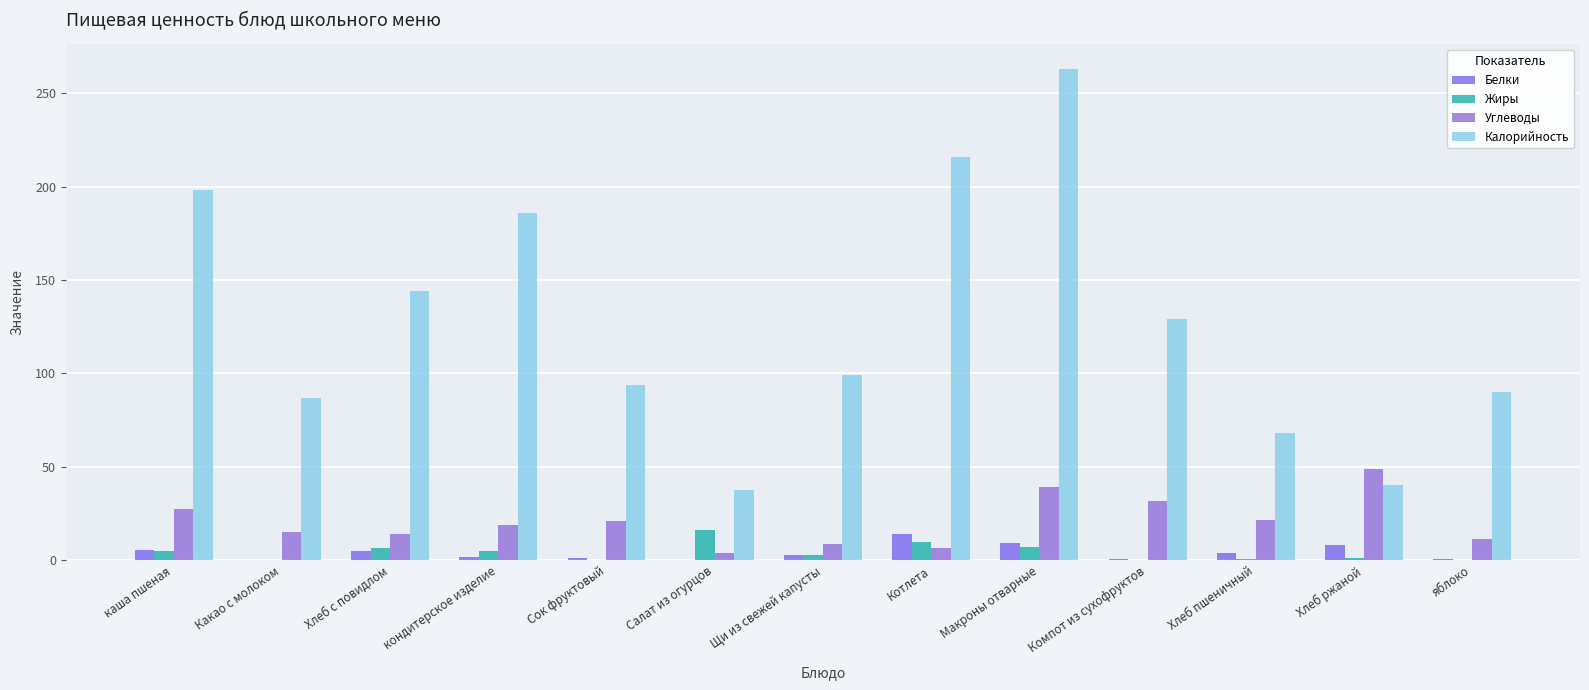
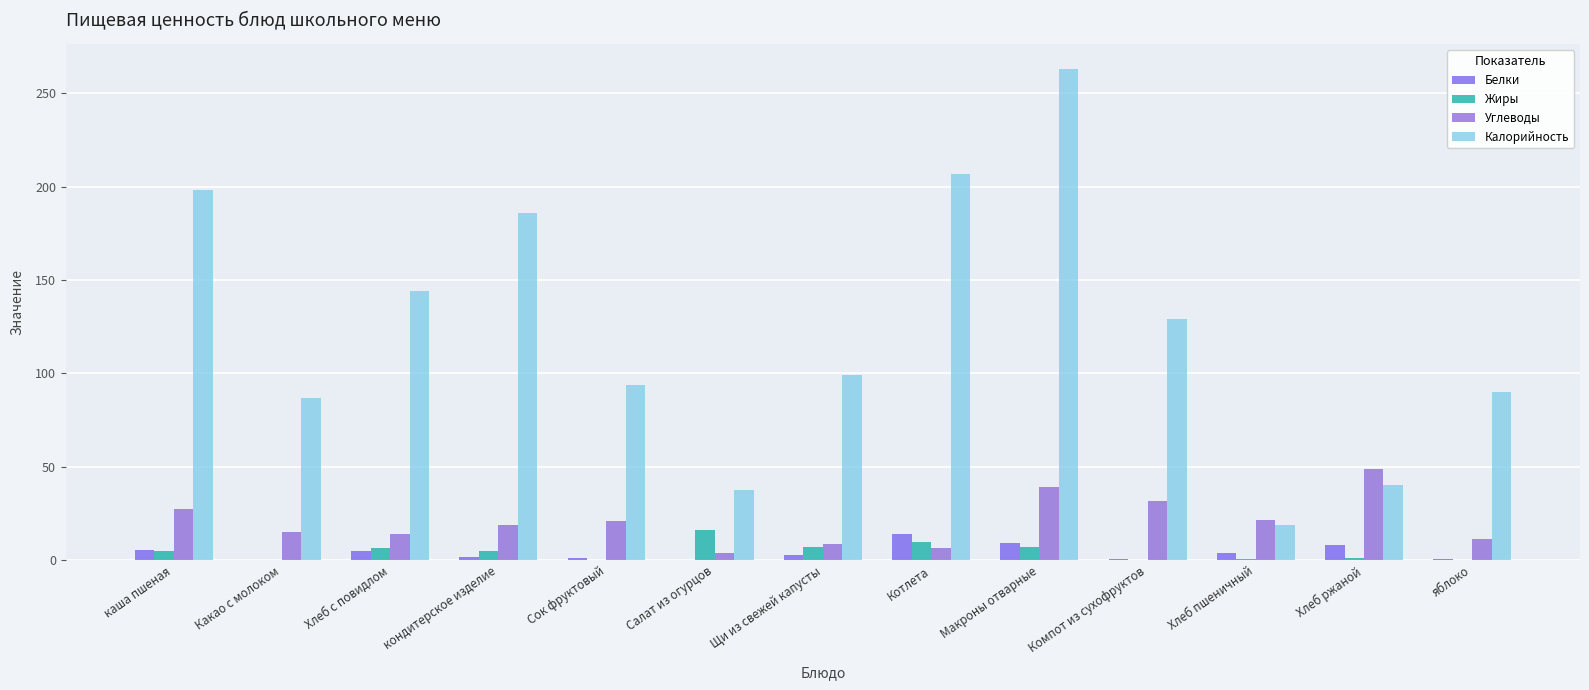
  {
    "Жиры": {
      "каша пшеная": 5,
      "Какао с молоком": 0,
      "Хлеб с повидлом": 7,
      "кондитерское изделие": 5,
      "Сок фруктовый": 0,
      "Салат из огурцов": 16,
-     "Щи из свежей капусты": 3,
+     "Щи из свежей капусты": 7,
      "Котлета": 10,
      "Макроны отварные": 7,
      "Компот из сухофруктов": 0,
      "яблоко": 0
    },
    "Калорийность": {
      "каша пшеная": 198,
      "Какао с молоком": 87,
      "Хлеб с повидлом": 144,
      "кондитерское изделие": 186,
      "Сок фруктовый": 94,
      "Салат из огурцов": 38,
      "Щи из свежей капусты": 99,
-     "Котлета": 216,
+     "Котлета": 207,
      "Макроны отварные": 263,
      "Компот из сухофруктов": 129,
-     "Хлеб пшеничный": 68,
+     "Хлеб пшеничный": 19,
      "Хлеб ржаной": 40,
      "яблоко": 90
    }
  }
